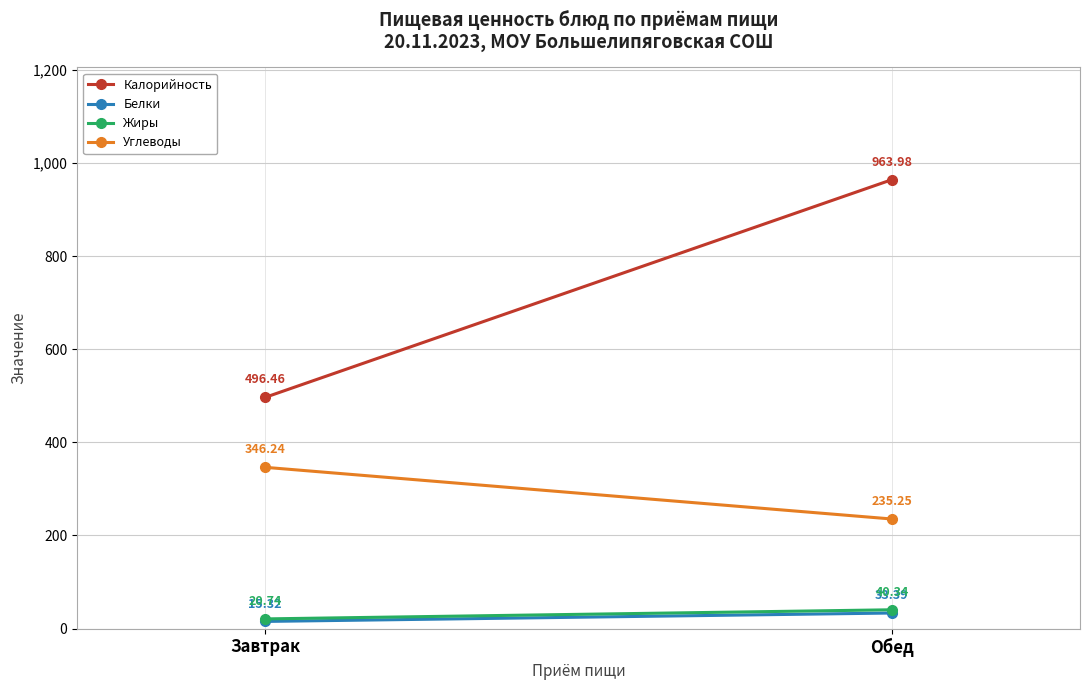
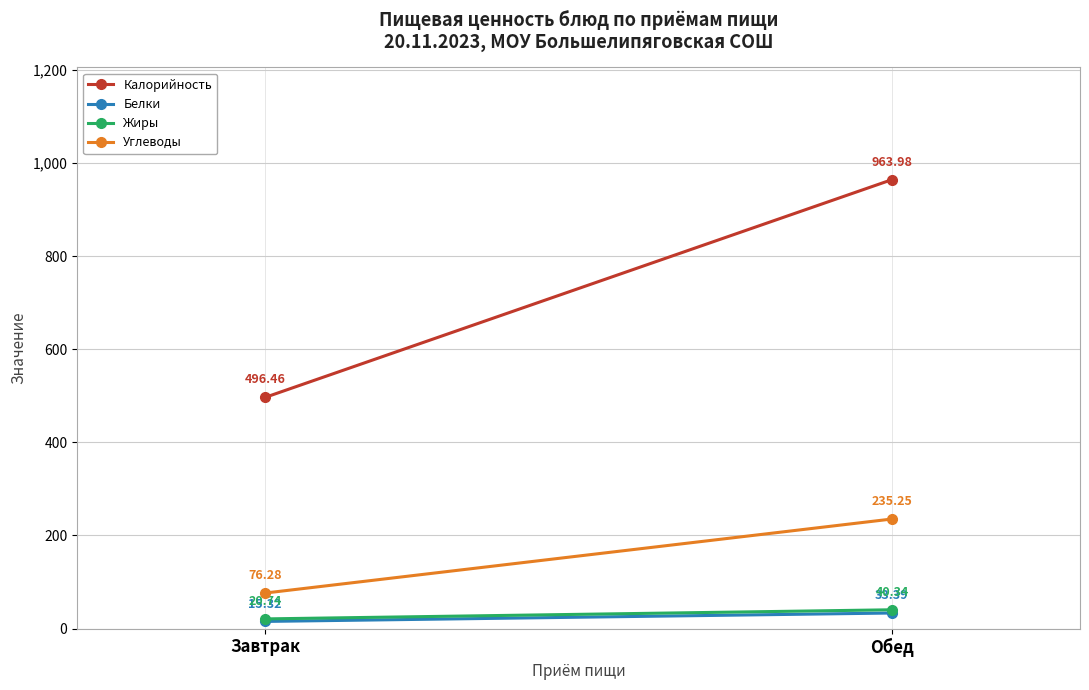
  {
    "Калорийность": {
      "Завтрак": 496.46,
      "Обед": 963.98
    },
    "Углеводы": {
-     "Завтрак": 346.24,
+     "Завтрак": 76.28,
      "Обед": 235.25
    }
  }
